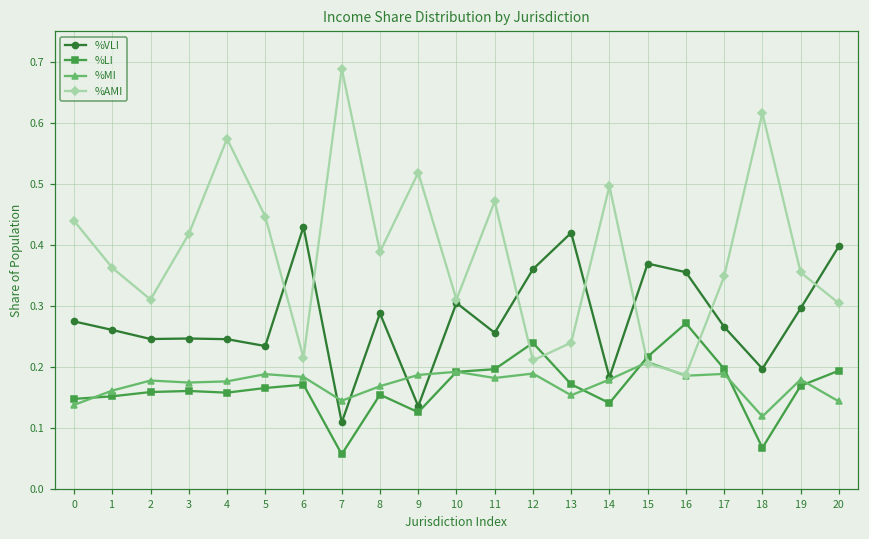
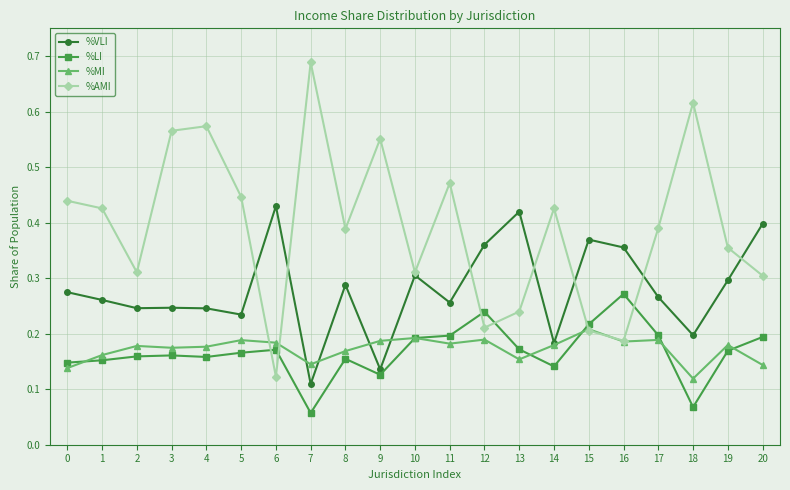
  {
    "%AMI": {
      "0": 0.44,
-     "1": 0.36,
+     "1": 0.43,
      "2": 0.31,
-     "3": 0.42,
+     "3": 0.57,
      "4": 0.57,
      "5": 0.45,
-     "6": 0.22,
+     "6": 0.12,
      "7": 0.69,
      "8": 0.39,
-     "9": 0.52,
+     "9": 0.55,
      "10": 0.31,
      "11": 0.47,
      "12": 0.21,
      "13": 0.24,
-     "14": 0.50,
-     "17": 0.35,
+     "14": 0.43,
+     "17": 0.39,
      "18": 0.62,
      "19": 0.35,
      "20": 0.30
    }
  }
